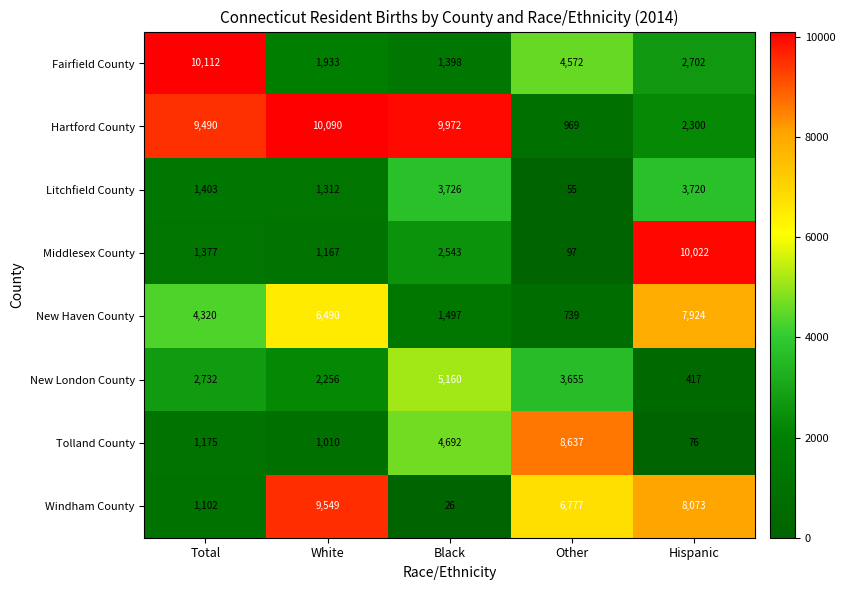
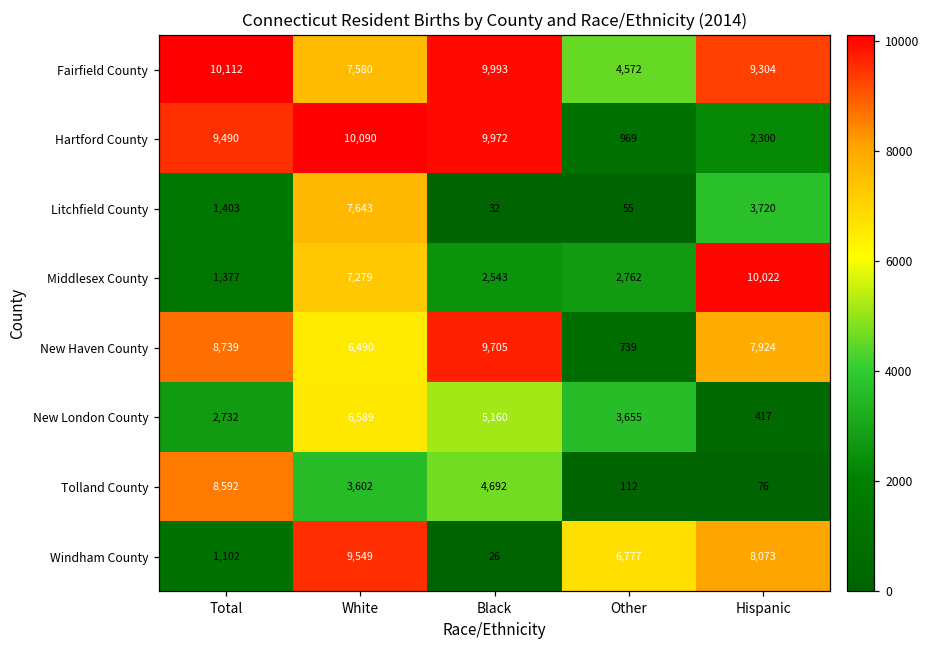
  {
    "Fairfield County": {
      "Total": "10,112",
-     "White": "1,933",
-     "Black": "1,398",
+     "White": "7,580",
+     "Black": "9,993",
      "Other": "4,572",
-     "Hispanic": "2,702"
+     "Hispanic": "9,304"
    },
    "Hartford County": {
      "Total": "9,490",
      "White": "10,090",
      "Black": "9,972",
      "Other": "969",
      "Hispanic": "2,300"
    },
    "Litchfield County": {
      "Total": "1,403",
-     "White": "1,312",
-     "Black": "3,726",
+     "White": "7,643",
+     "Black": "32",
      "Other": "55",
      "Hispanic": "3,720"
    },
    "Middlesex County": {
      "Total": "1,377",
-     "White": "1,167",
+     "White": "7,279",
      "Black": "2,543",
-     "Other": "97",
+     "Other": "2,762",
      "Hispanic": "10,022"
    },
    "New Haven County": {
-     "Total": "4,320",
+     "Total": "8,739",
      "White": "6,490",
-     "Black": "1,497",
+     "Black": "9,705",
      "Other": "739",
      "Hispanic": "7,924"
    },
    "New London County": {
      "Total": "2,732",
-     "White": "2,256",
+     "White": "6,589",
      "Black": "5,160",
      "Other": "3,655",
      "Hispanic": "417"
    },
    "Tolland County": {
-     "Total": "1,175",
-     "White": "1,010",
+     "Total": "8,592",
+     "White": "3,602",
      "Black": "4,692",
-     "Other": "8,637",
+     "Other": "112",
      "Hispanic": "76"
    },
    "Windham County": {
      "Total": "1,102",
      "White": "9,549",
      "Black": "26",
      "Other": "6,777",
      "Hispanic": "8,073"
    }
  }
